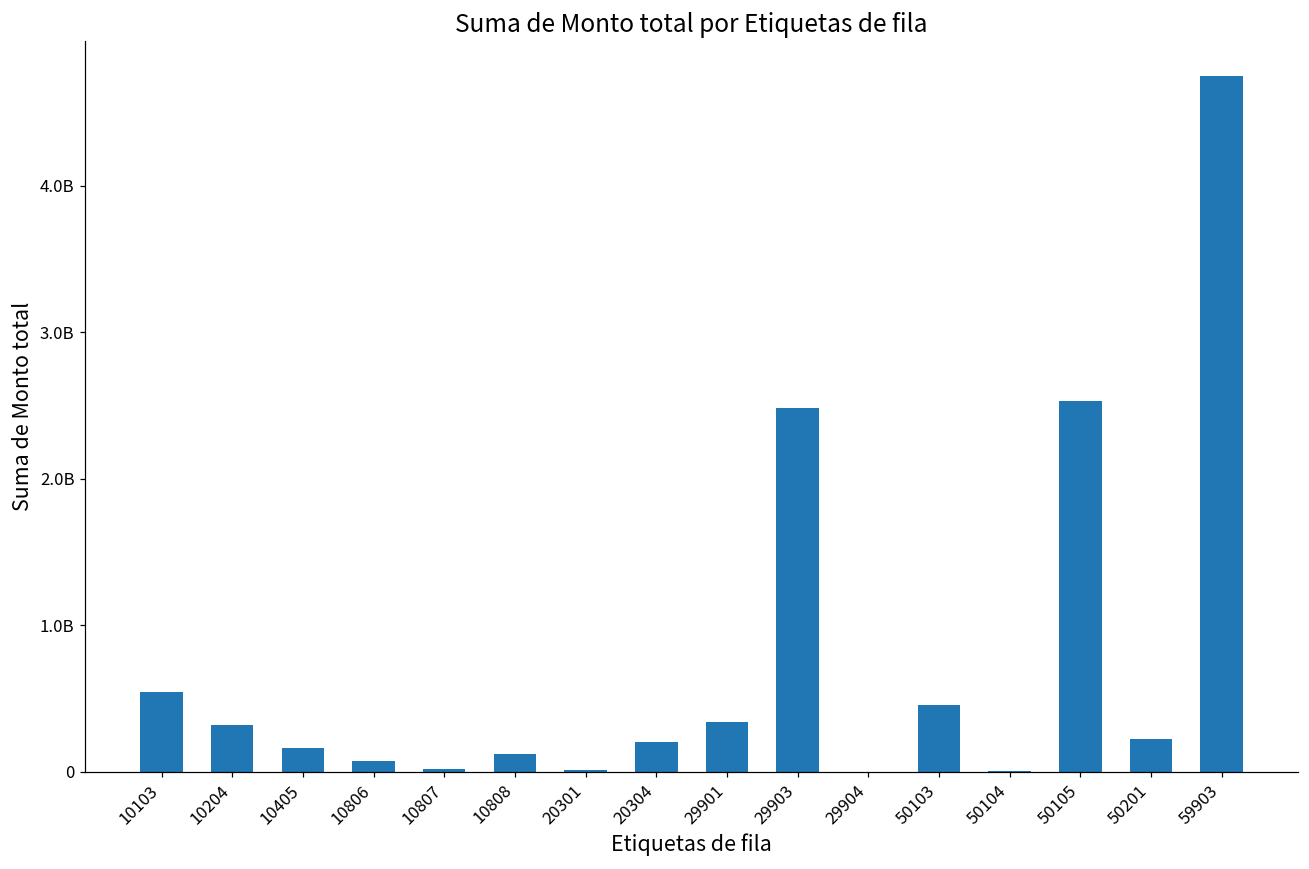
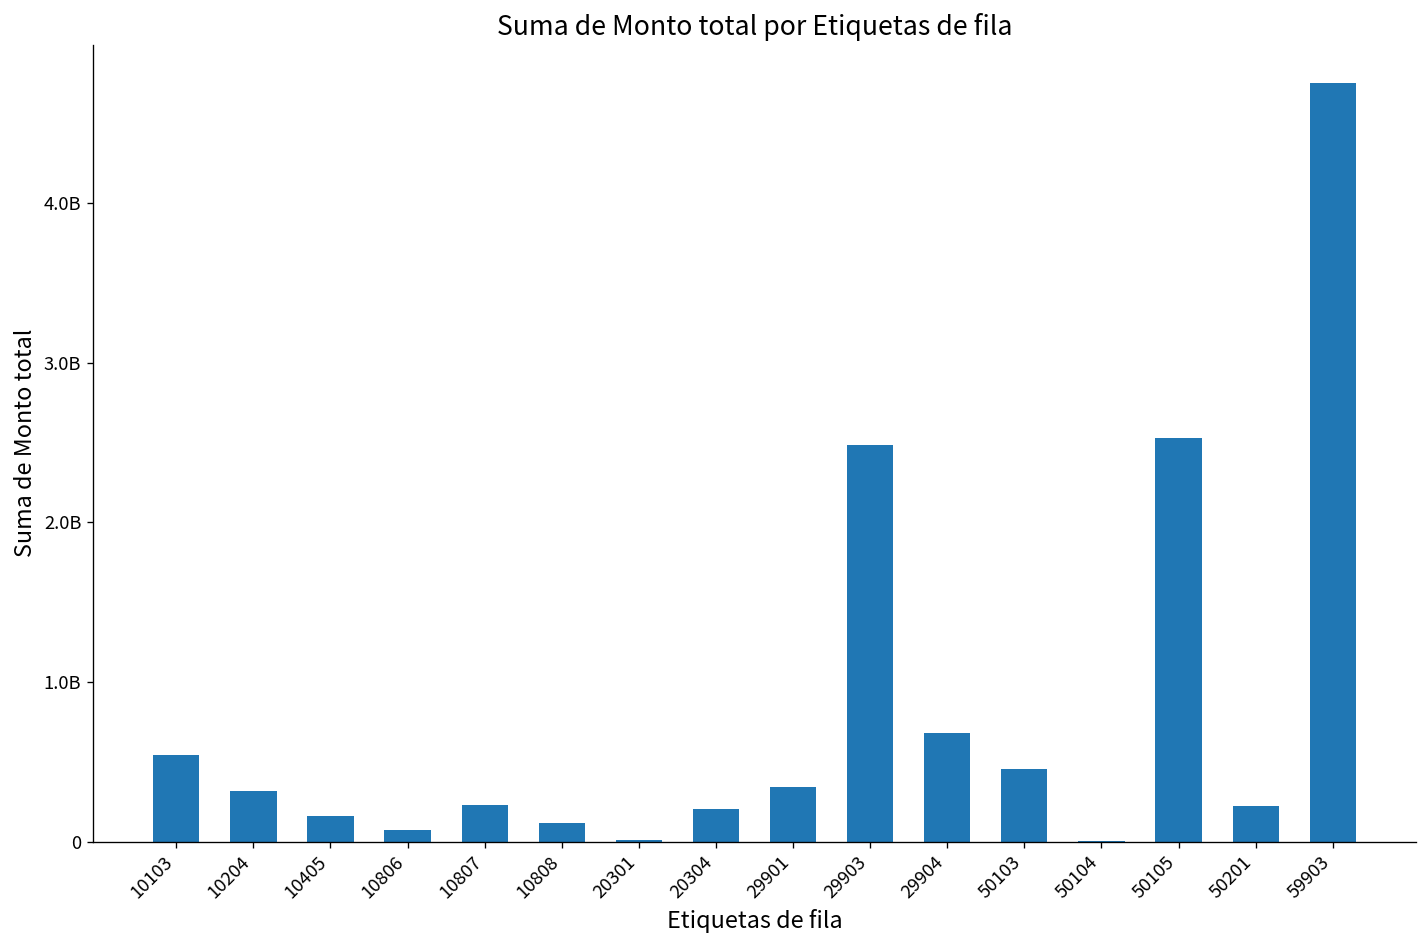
  {
    "10103": 540000000,
    "10204": 320000000,
    "10405": 160000000,
    "10806": 70000000,
-   "10807": 20000000,
+   "10807": 230000000,
    "10808": 120000000,
    "20304": 200000000,
    "29901": 340000000,
    "29903": 2480000000,
-   "29904": 0,
+   "29904": 680000000,
    "50103": 450000000,
    "50105": 2530000000,
    "50201": 220000000,
    "59903": 4750000000
  }
